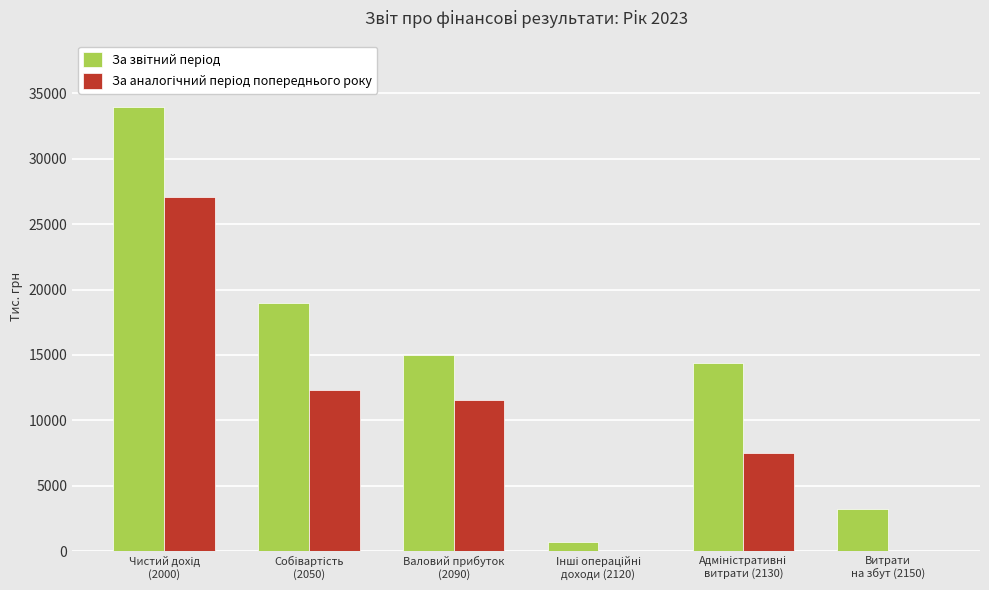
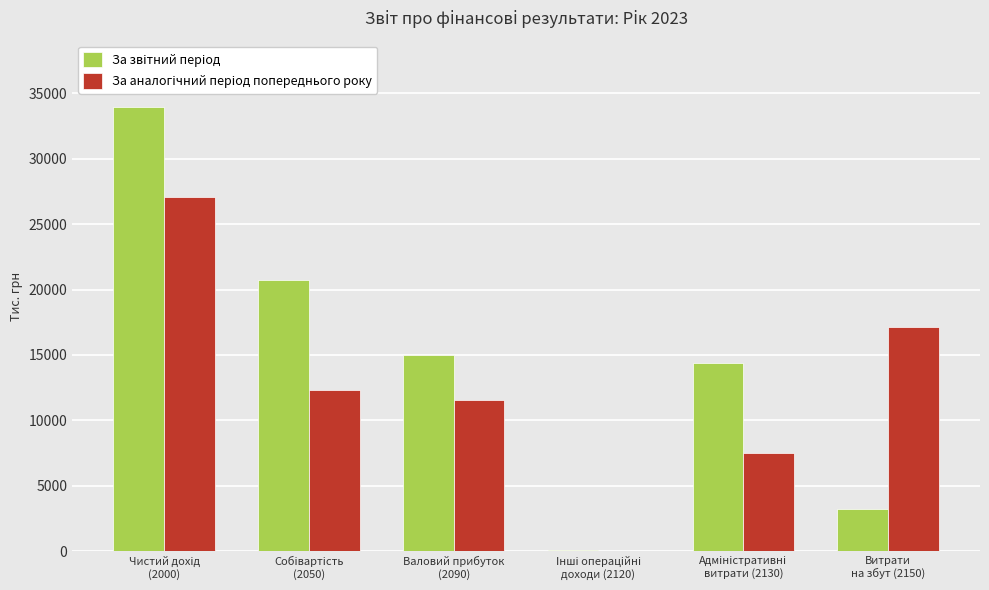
  {
    "За звітний період": {
      "Чистий дохід (2000)": 33900,
-     "Собівартість (2050)": 19000,
+     "Собівартість (2050)": 20700,
      "Валовий прибуток (2090)": 15000,
-     "Інші операційні доходи (2120)": 700,
+     "Інші операційні доходи (2120)": 100,
      "Адміністративні витрати (2130)": 14400,
      "Витрати на збут (2150)": 3200
    },
    "За аналогічний період попереднього року": {
      "Чистий дохід (2000)": 27100,
      "Собівартість (2050)": 12300,
      "Валовий прибуток (2090)": 11500,
      "Адміністративні витрати (2130)": 7500,
-     "Витрати на збут (2150)": 0
+     "Витрати на збут (2150)": 17100
    }
  }
